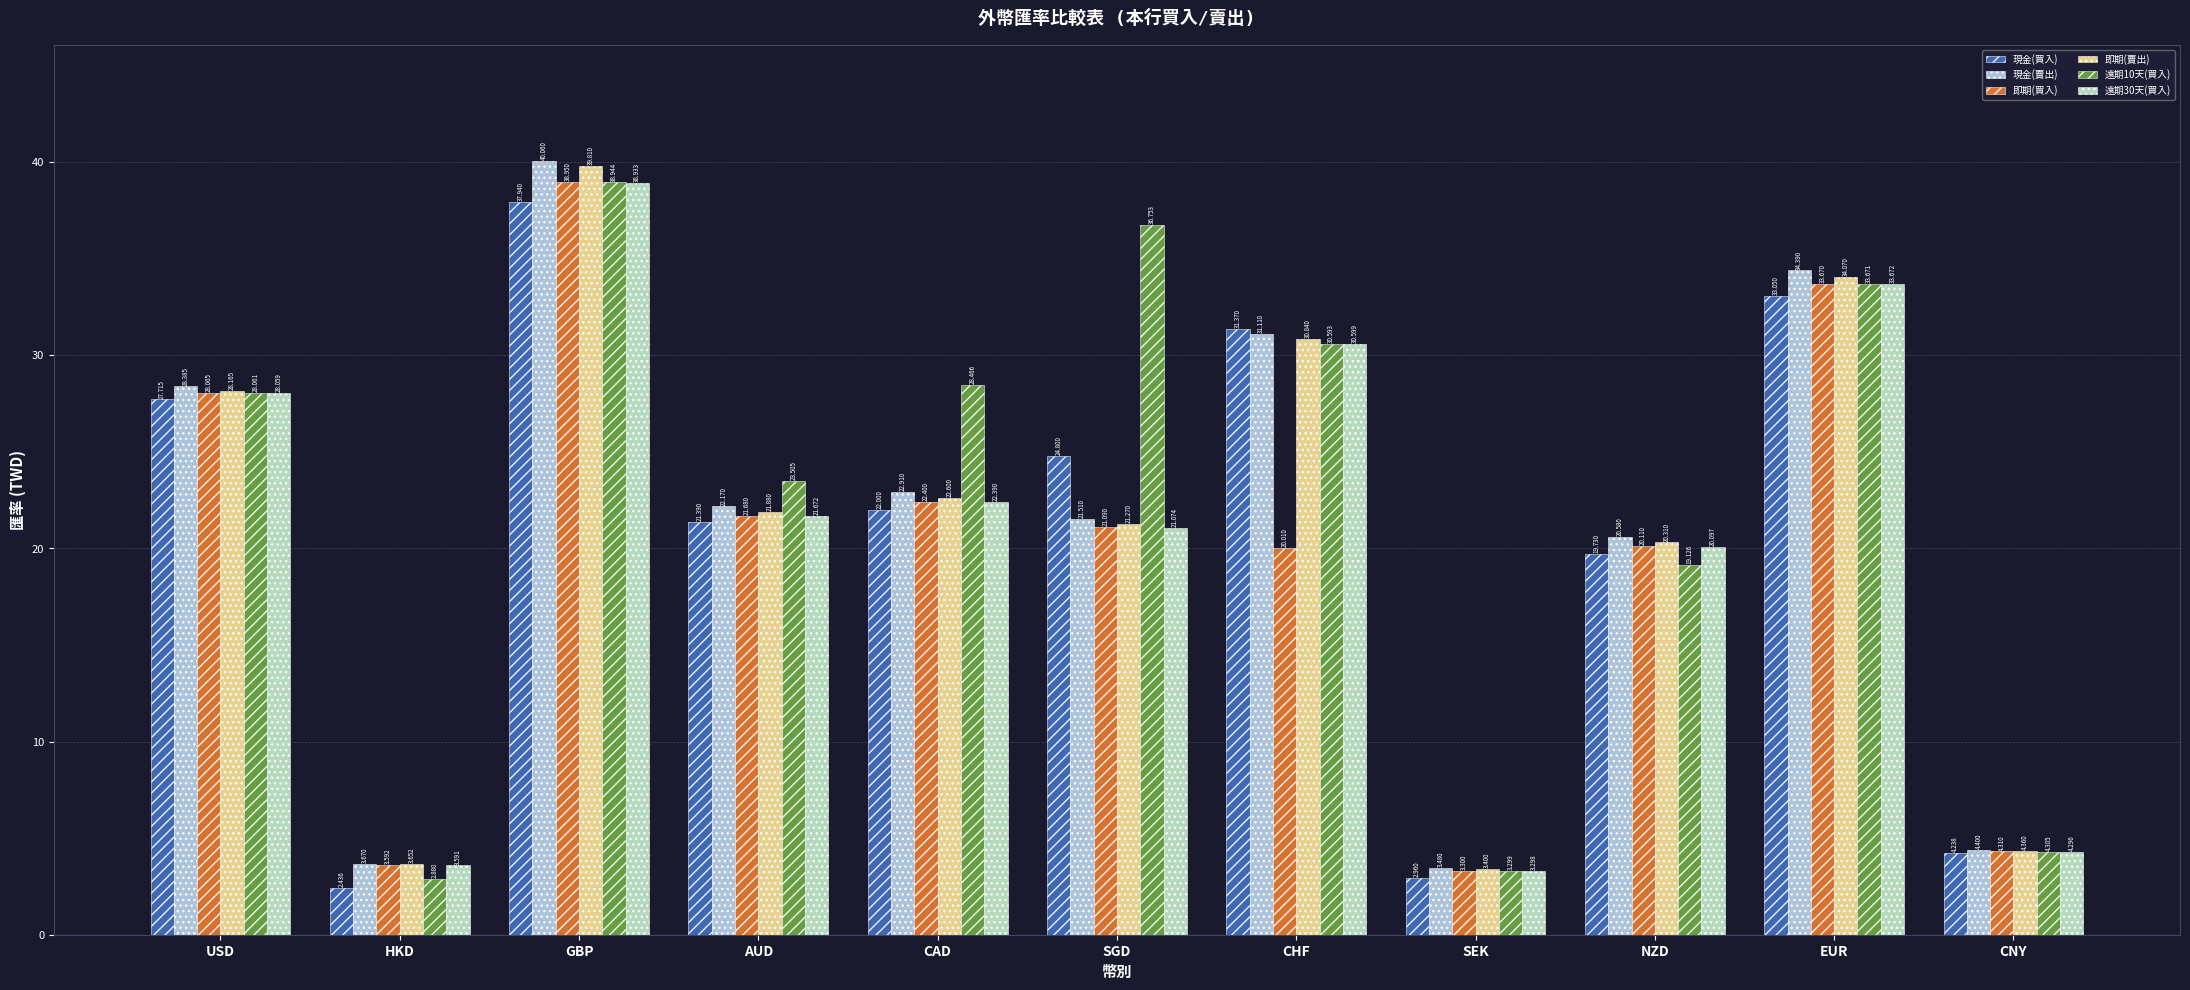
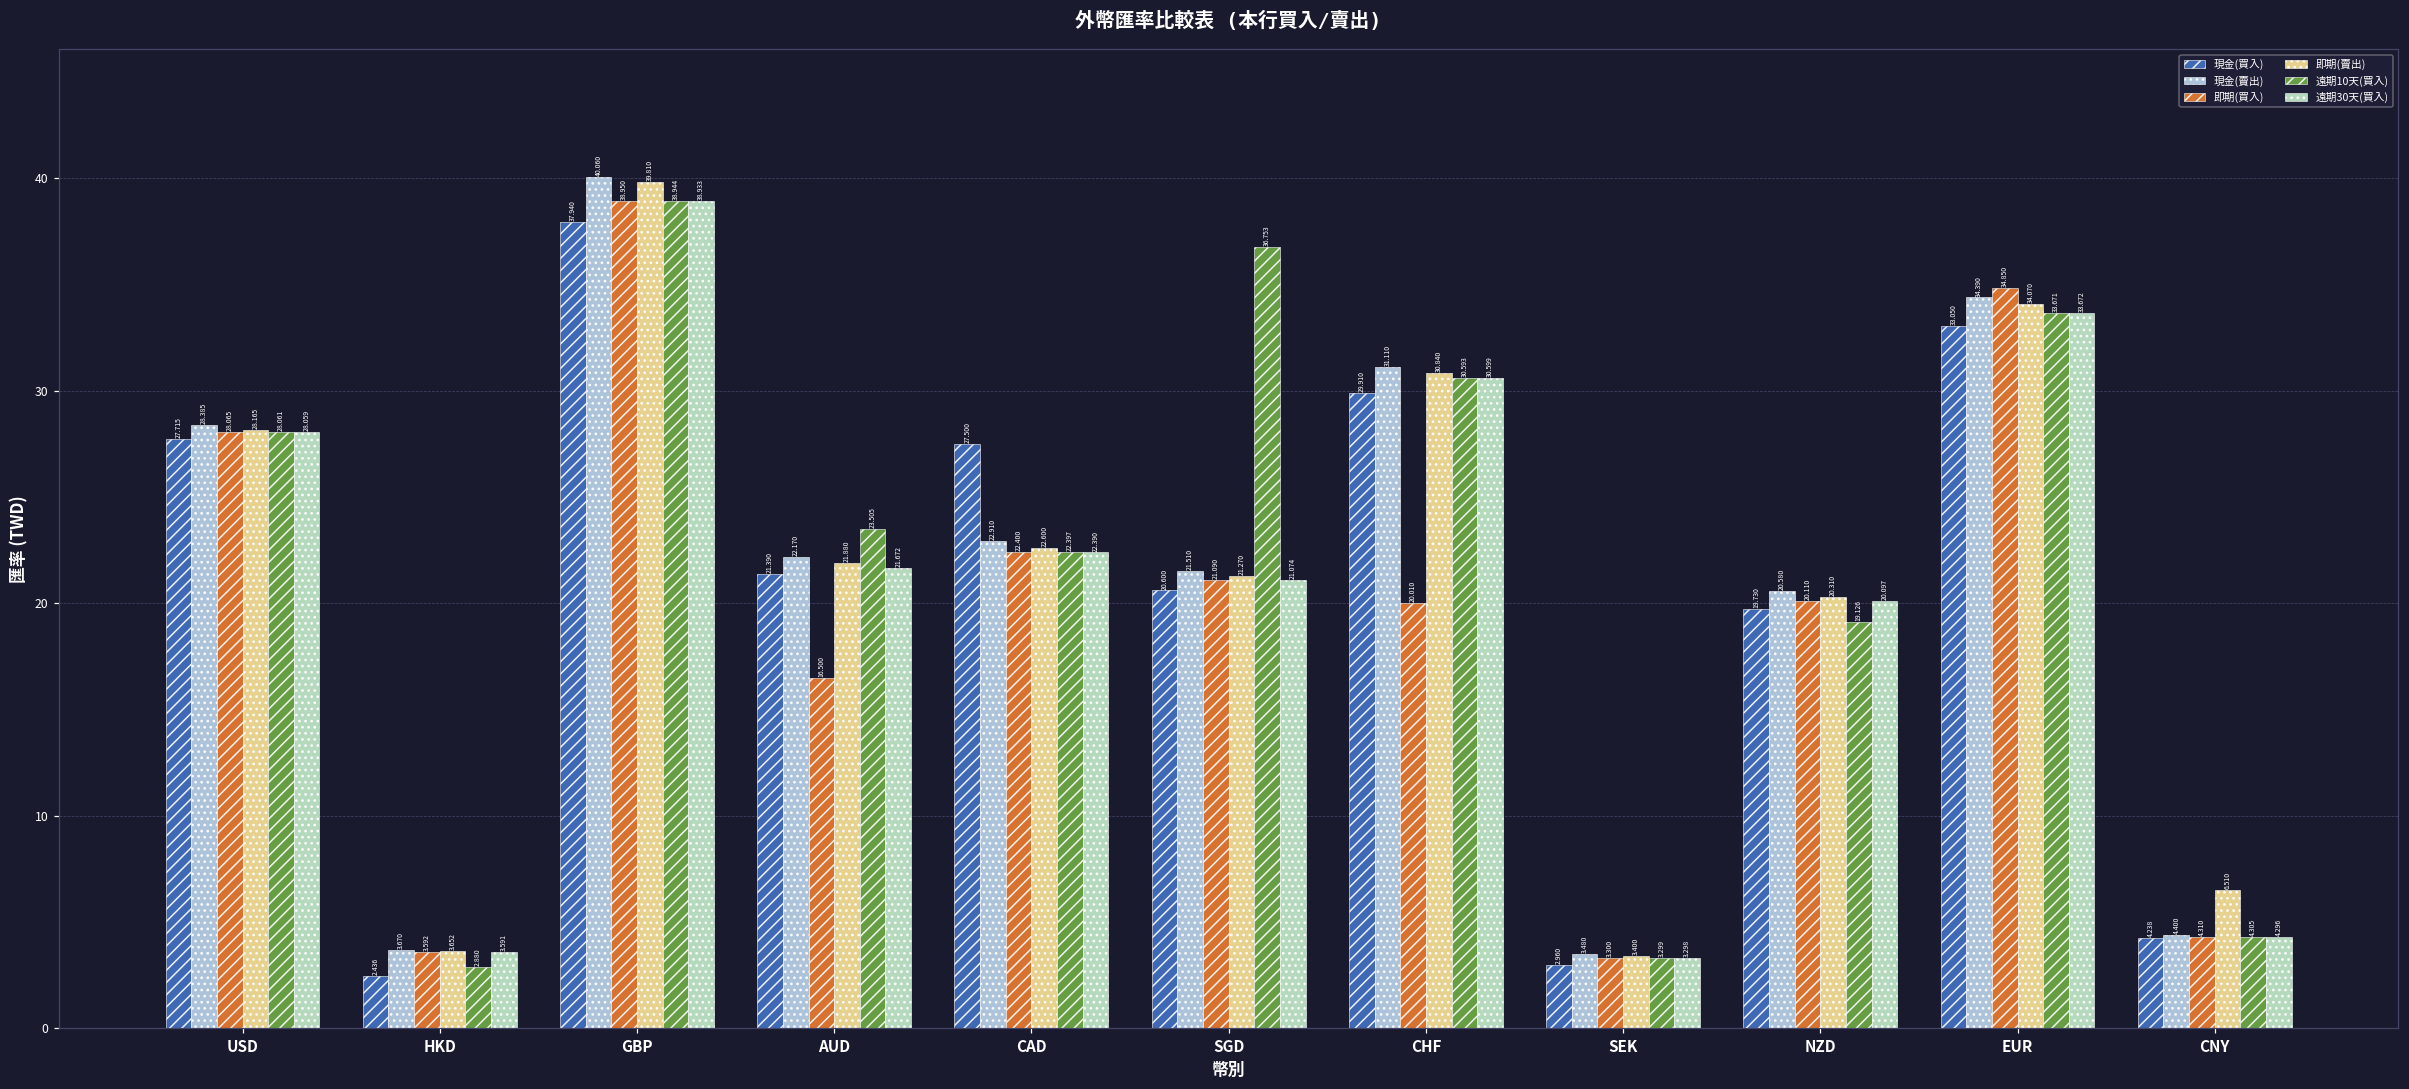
  {
    "現金(買入)": {
      "USD": 27.715,
      "HKD": 2.436,
      "GBP": 37.940,
      "AUD": 21.390,
-     "CAD": 22.000,
-     "SGD": 24.800,
-     "CHF": 31.370,
+     "CAD": 27.500,
+     "SGD": 20.600,
+     "CHF": 29.910,
      "SEK": 2.960,
      "NZD": 19.730,
      "EUR": 33.050,
      "CNY": 4.238
    },
    "即期(買入)": {
      "USD": 28.065,
      "HKD": 3.592,
      "GBP": 38.950,
-     "AUD": 21.680,
+     "AUD": 16.500,
      "CAD": 22.400,
      "SGD": 21.090,
      "CHF": 20.010,
      "SEK": 3.300,
      "NZD": 20.110,
-     "EUR": 33.670,
+     "EUR": 34.850,
      "CNY": 4.310
    },
    "即期(賣出)": {
      "USD": 28.165,
      "HKD": 3.652,
      "GBP": 39.810,
      "AUD": 21.880,
      "CAD": 22.600,
      "SGD": 21.270,
      "CHF": 30.840,
      "SEK": 3.400,
      "NZD": 20.310,
      "EUR": 34.070,
-     "CNY": 4.360
+     "CNY": 6.510
    },
    "遠期10天(買入)": {
      "USD": 28.061,
      "HKD": 2.880,
      "GBP": 38.944,
      "AUD": 23.505,
-     "CAD": 28.466,
+     "CAD": 22.397,
      "SGD": 36.753,
      "CHF": 30.593,
      "SEK": 3.299,
      "NZD": 19.126,
      "EUR": 33.671,
      "CNY": 4.305
    }
  }
